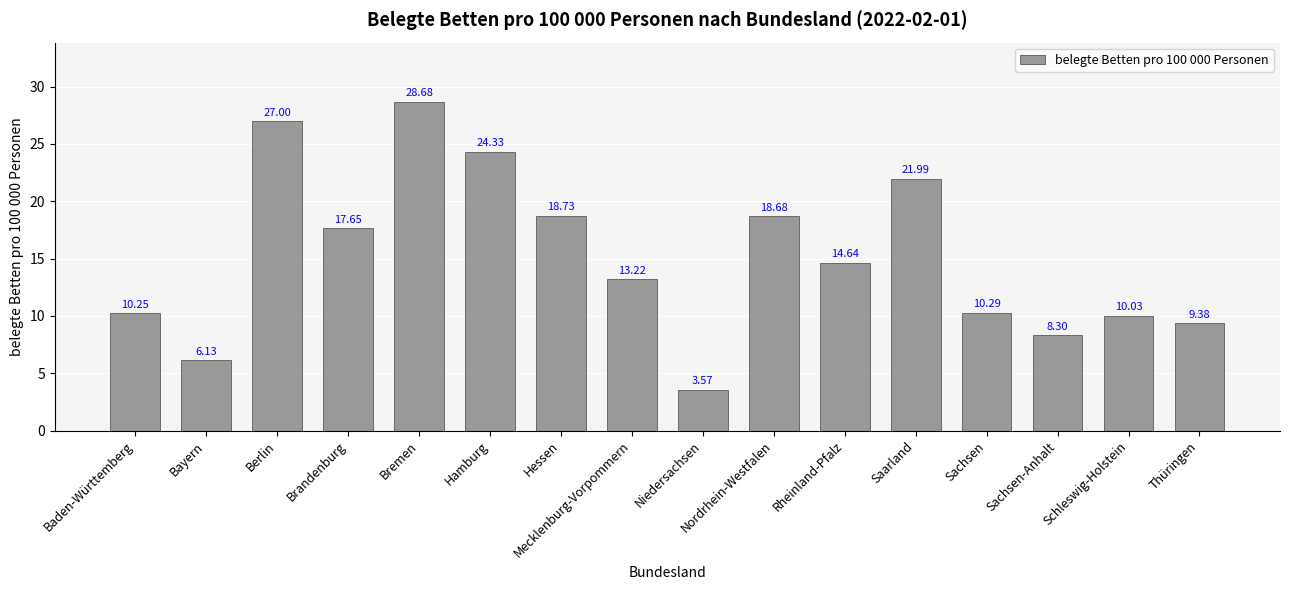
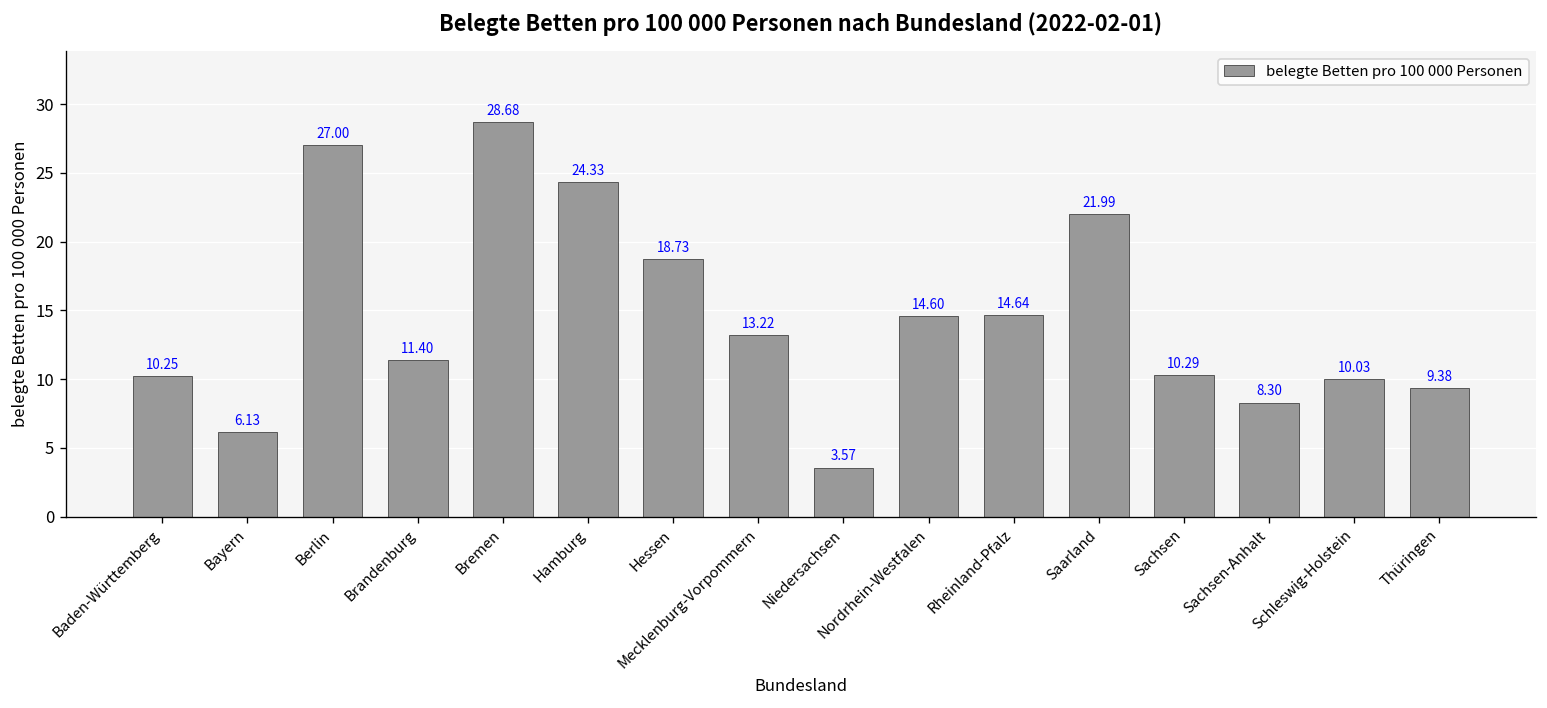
  {
    "Baden-Württemberg": 10.25,
    "Bayern": 6.13,
    "Berlin": 27.00,
-   "Brandenburg": 17.65,
+   "Brandenburg": 11.40,
    "Bremen": 28.68,
    "Hamburg": 24.33,
    "Hessen": 18.73,
    "Mecklenburg-Vorpommern": 13.22,
    "Niedersachsen": 3.57,
-   "Nordrhein-Westfalen": 18.68,
+   "Nordrhein-Westfalen": 14.60,
    "Rheinland-Pfalz": 14.64,
    "Saarland": 21.99,
    "Sachsen": 10.29,
    "Sachsen-Anhalt": 8.30,
    "Schleswig-Holstein": 10.03,
    "Thüringen": 9.38
  }
